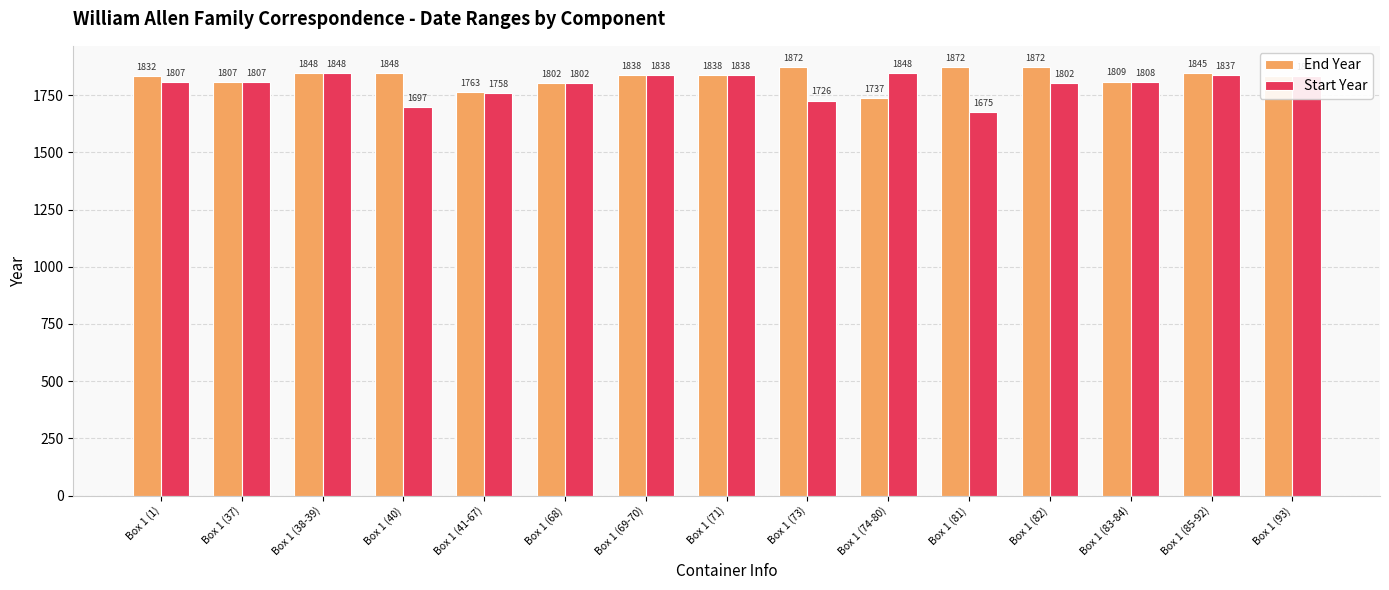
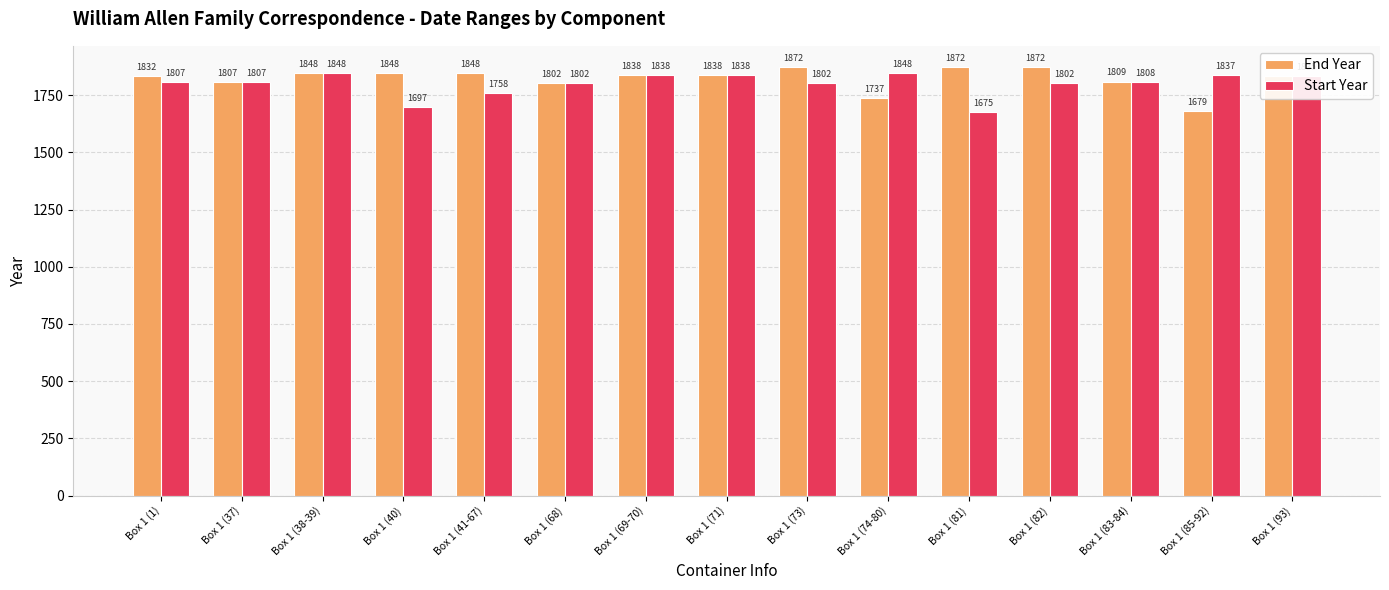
  {
    "End Year": {
      "Box 1 (1)": 1832,
      "Box 1 (37)": 1807,
      "Box 1 (38-39)": 1848,
      "Box 1 (40)": 1848,
-     "Box 1 (41-67)": 1763,
+     "Box 1 (41-67)": 1848,
      "Box 1 (68)": 1802,
      "Box 1 (69-70)": 1838,
      "Box 1 (71)": 1838,
      "Box 1 (73)": 1872,
      "Box 1 (74-80)": 1737,
      "Box 1 (81)": 1872,
      "Box 1 (82)": 1872,
      "Box 1 (83-84)": 1809,
-     "Box 1 (85-92)": 1845
+     "Box 1 (85-92)": 1679
    },
    "Start Year": {
      "Box 1 (1)": 1807,
      "Box 1 (37)": 1807,
      "Box 1 (38-39)": 1848,
      "Box 1 (40)": 1697,
      "Box 1 (41-67)": 1758,
      "Box 1 (68)": 1802,
      "Box 1 (69-70)": 1838,
      "Box 1 (71)": 1838,
-     "Box 1 (73)": 1726,
+     "Box 1 (73)": 1802,
      "Box 1 (74-80)": 1848,
      "Box 1 (81)": 1675,
      "Box 1 (82)": 1802,
      "Box 1 (83-84)": 1808,
      "Box 1 (85-92)": 1837
    }
  }
